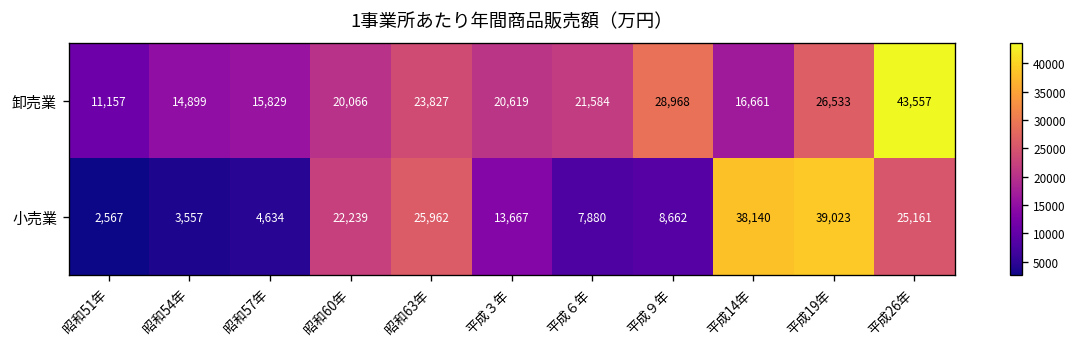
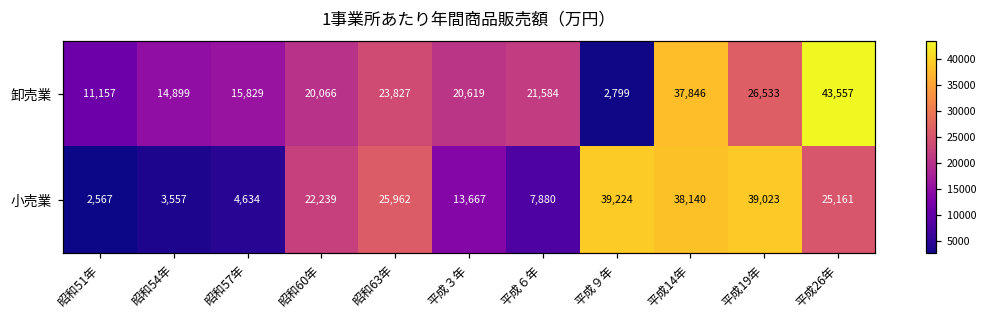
  {
    "卸売業": {
      "昭和51年": "11,157",
      "昭和54年": "14,899",
      "昭和57年": "15,829",
      "昭和60年": "20,066",
      "昭和63年": "23,827",
      "平成３年": "20,619",
      "平成６年": "21,584",
-     "平成９年": "28,968",
-     "平成14年": "16,661",
+     "平成９年": "2,799",
+     "平成14年": "37,846",
      "平成19年": "26,533",
      "平成26年": "43,557"
    },
    "小売業": {
      "昭和51年": "2,567",
      "昭和54年": "3,557",
      "昭和57年": "4,634",
      "昭和60年": "22,239",
      "昭和63年": "25,962",
      "平成３年": "13,667",
      "平成６年": "7,880",
-     "平成９年": "8,662",
+     "平成９年": "39,224",
      "平成14年": "38,140",
      "平成19年": "39,023",
      "平成26年": "25,161"
    }
  }
